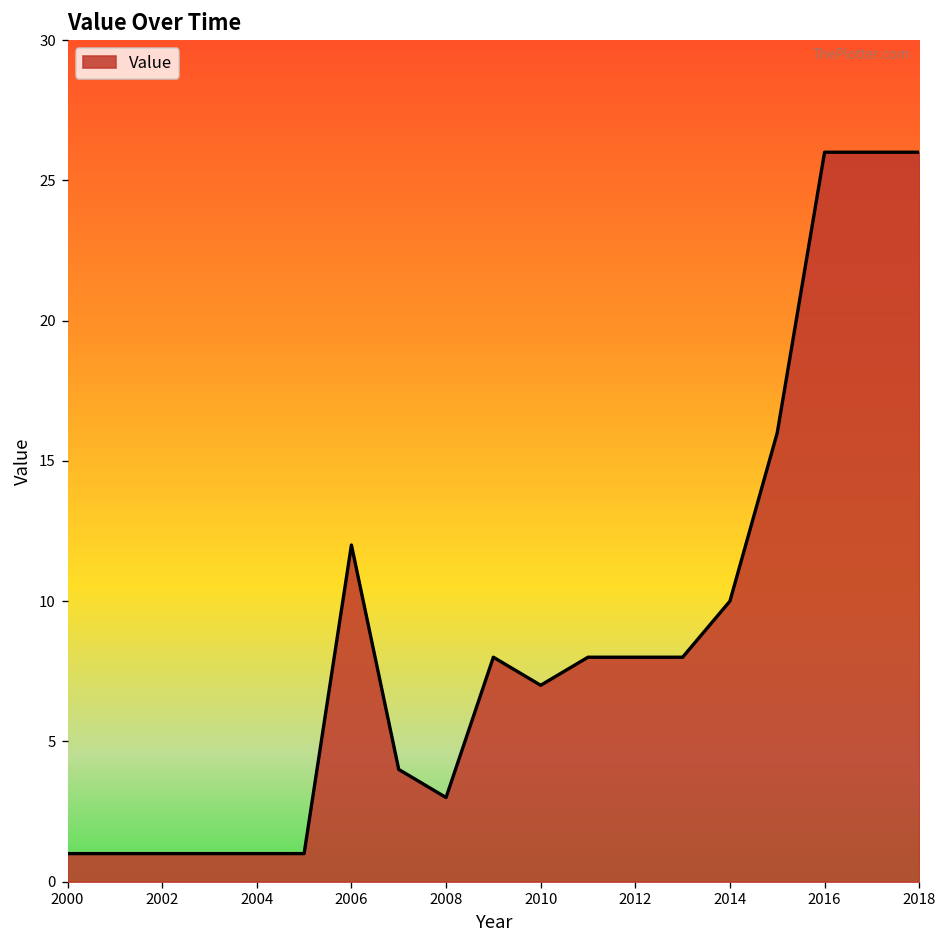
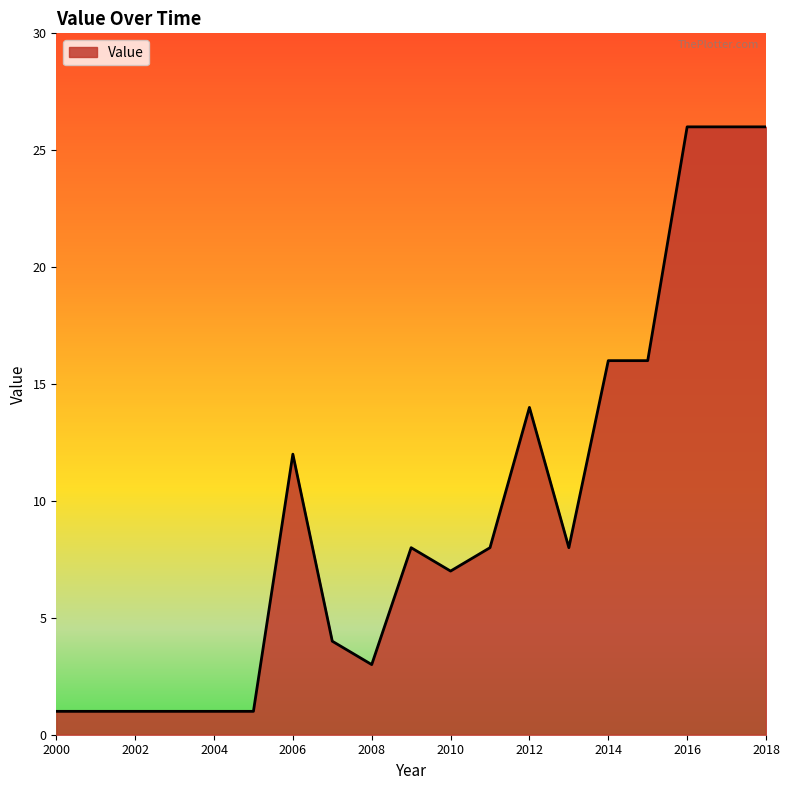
  {
    "2000": 1,
    "2002": 1,
    "2004": 1,
    "2006": 12,
    "2008": 3,
    "2010": 7,
-   "2012": 8,
-   "2014": 10,
+   "2012": 14,
+   "2014": 16,
    "2016": 26,
    "2018": 26
  }
